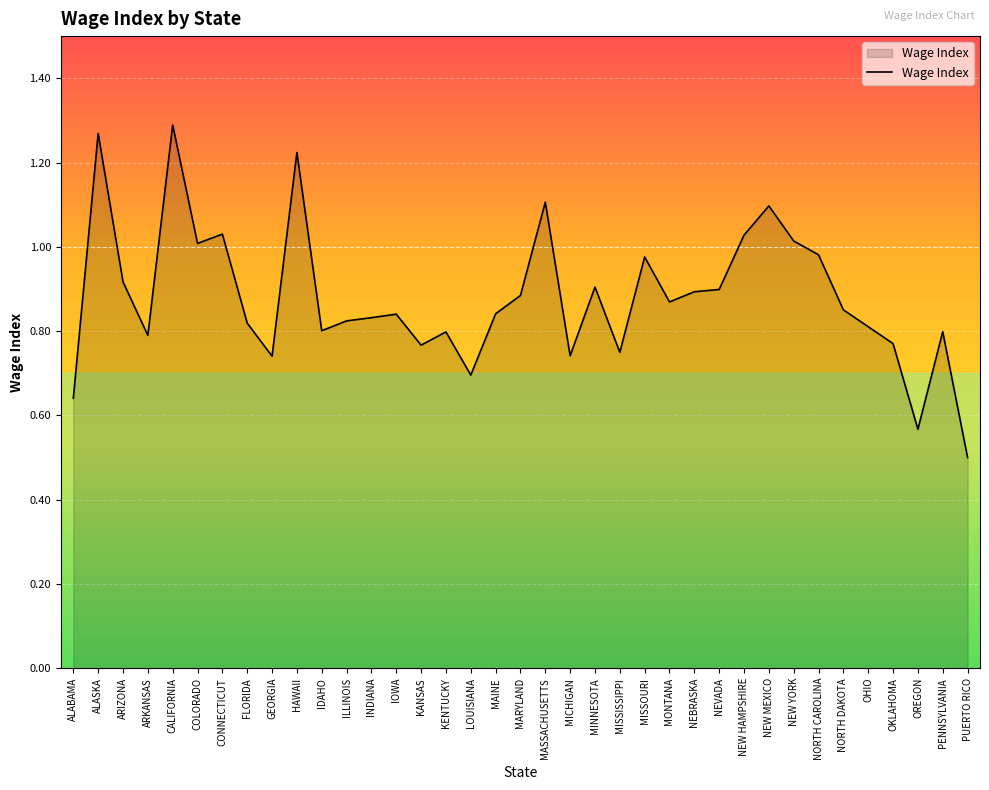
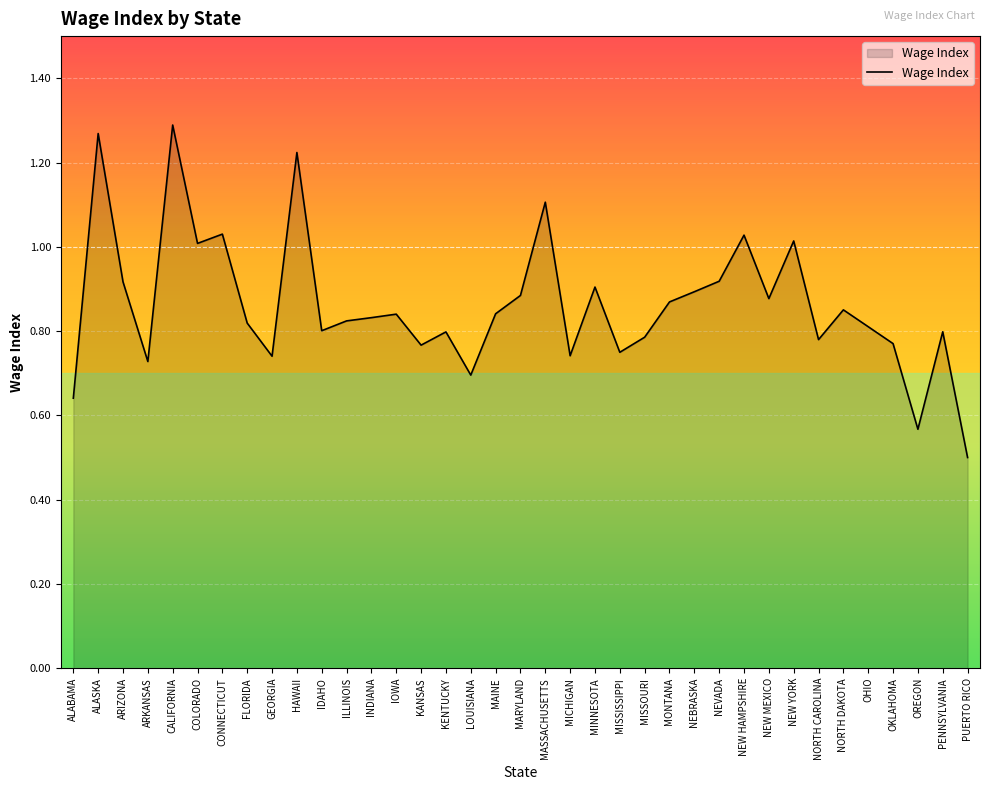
  {
    "ALASKA": 1.27,
    "ARIZONA": 0.92,
-   "ARKANSAS": 0.79,
+   "ARKANSAS": 0.73,
    "CALIFORNIA": 1.29,
    "COLORADO": 1.01,
    "CONNECTICUT": 1.03,
    "FLORIDA": 0.82,
    "GEORGIA": 0.74,
    "HAWAII": 1.22,
    "IDAHO": 0.80,
    "ILLINOIS": 0.82,
    "INDIANA": 0.83,
    "IOWA": 0.84,
    "KANSAS": 0.77,
    "KENTUCKY": 0.80,
    "MAINE": 0.84,
    "MARYLAND": 0.88,
    "MASSACHUSETTS": 1.11,
    "MICHIGAN": 0.74,
    "MINNESOTA": 0.90,
    "MISSISSIPPI": 0.75,
-   "MISSOURI": 0.98,
+   "MISSOURI": 0.79,
    "MONTANA": 0.87,
    "NEBRASKA": 0.89,
-   "NEVADA": 0.90,
+   "NEVADA": 0.92,
    "NEW HAMPSHIRE": 1.03,
-   "NEW MEXICO": 1.10,
+   "NEW MEXICO": 0.88,
    "NEW YORK": 1.01,
-   "NORTH CAROLINA": 0.98,
+   "NORTH CAROLINA": 0.78,
    "NORTH DAKOTA": 0.85,
    "OHIO": 0.81,
    "OKLAHOMA": 0.77,
    "PENNSYLVANIA": 0.80
  }
